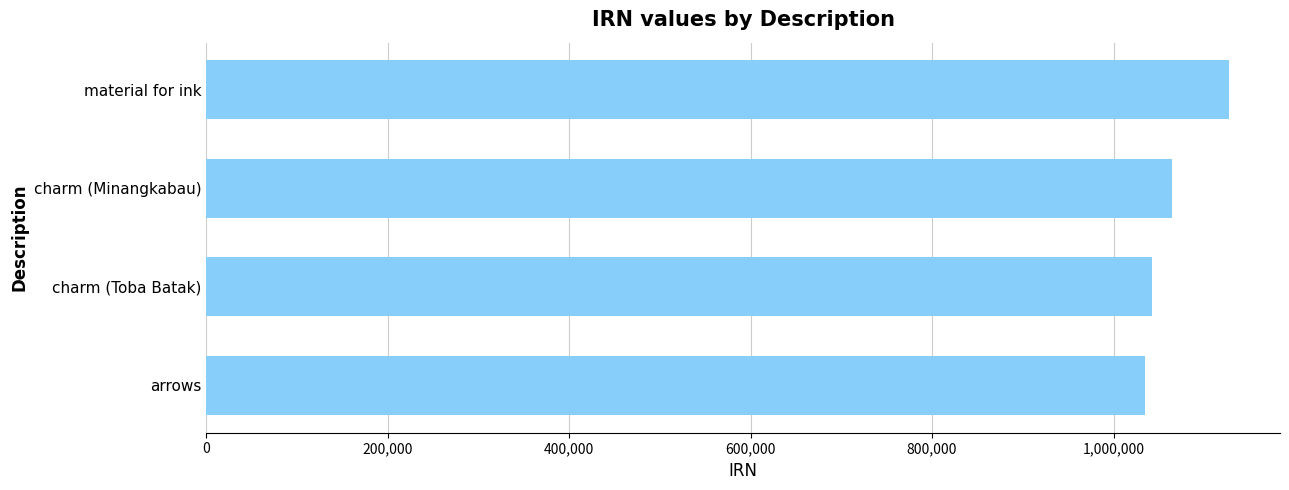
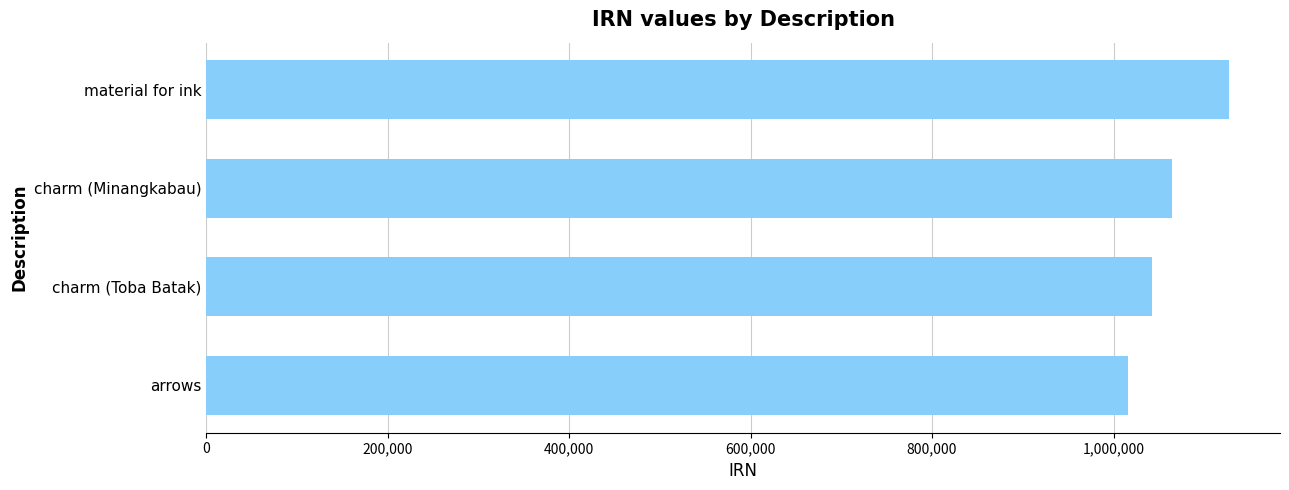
  {
    "material for ink": "1,130,000",
    "charm (Minangkabau)": "1,060,000",
    "charm (Toba Batak)": "1,040,000",
-   "arrows": "1,040,000"
+   "arrows": "1,020,000"
  }
